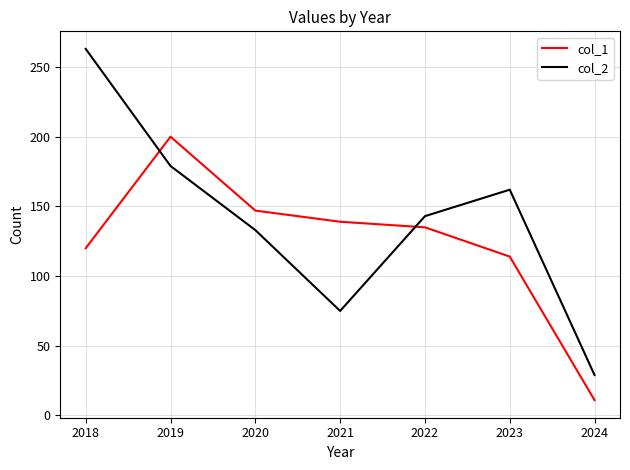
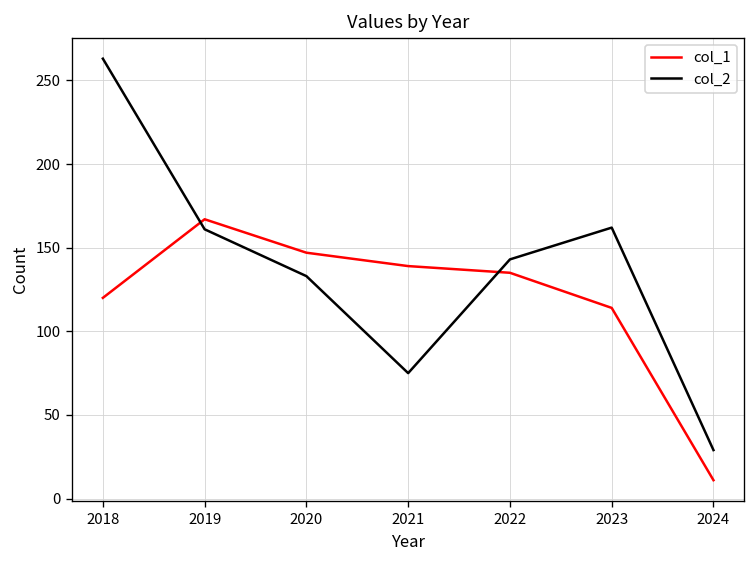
  {
    "col_1": {
      "2018": 120,
-     "2019": 200,
+     "2019": 167,
      "2020": 147,
      "2021": 139,
      "2022": 135,
      "2023": 114,
      "2024": 11
    },
    "col_2": {
      "2018": 263,
-     "2019": 179,
+     "2019": 161,
      "2020": 133,
      "2021": 75,
      "2022": 143,
      "2023": 162,
      "2024": 29
    }
  }
